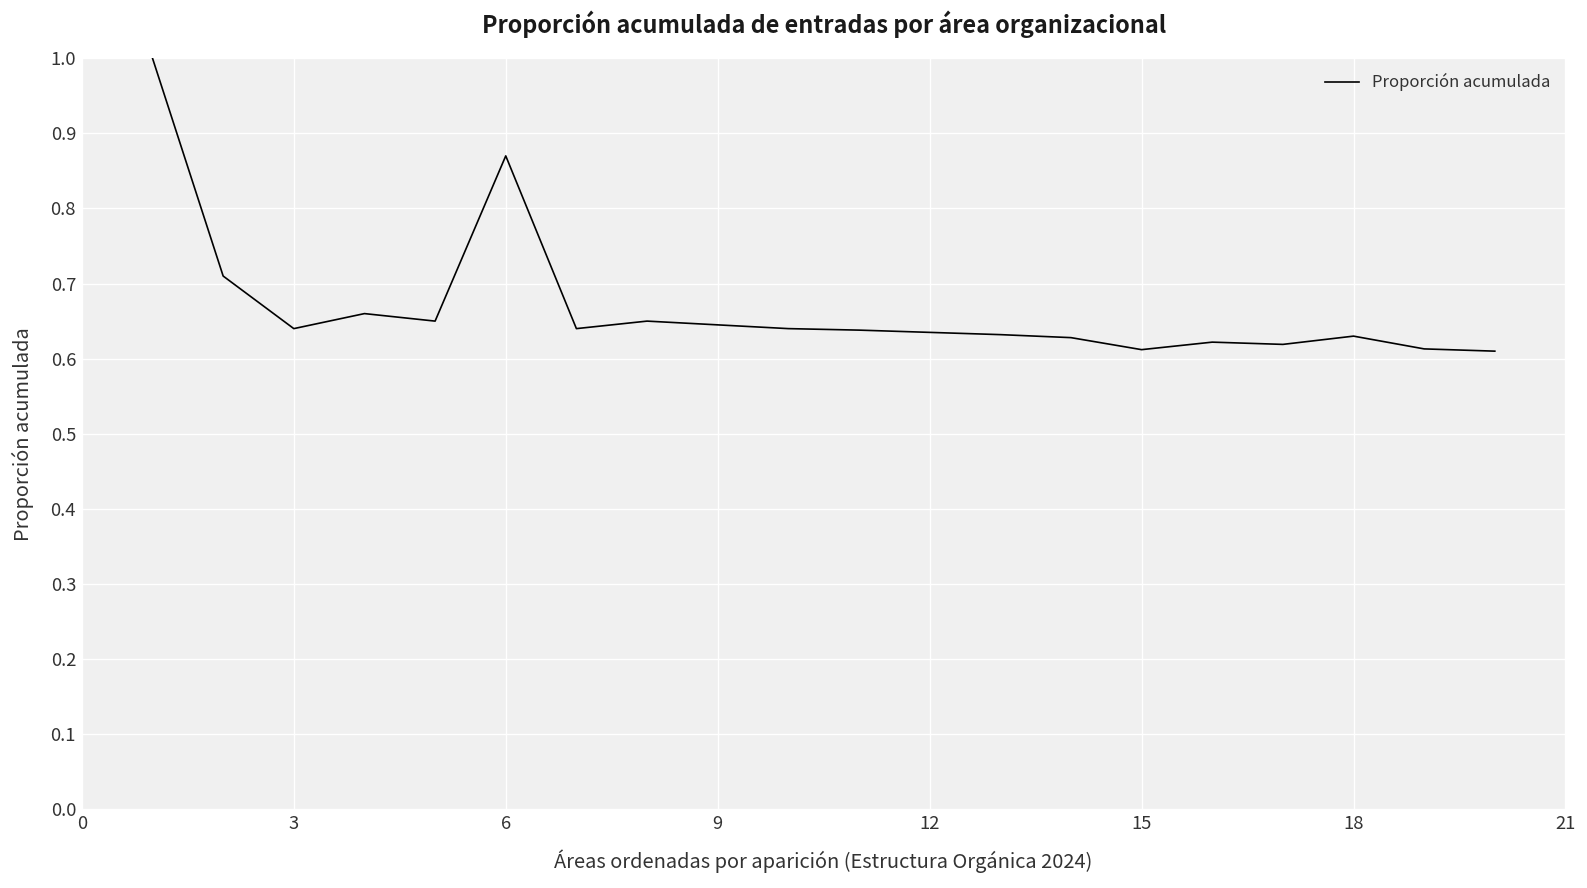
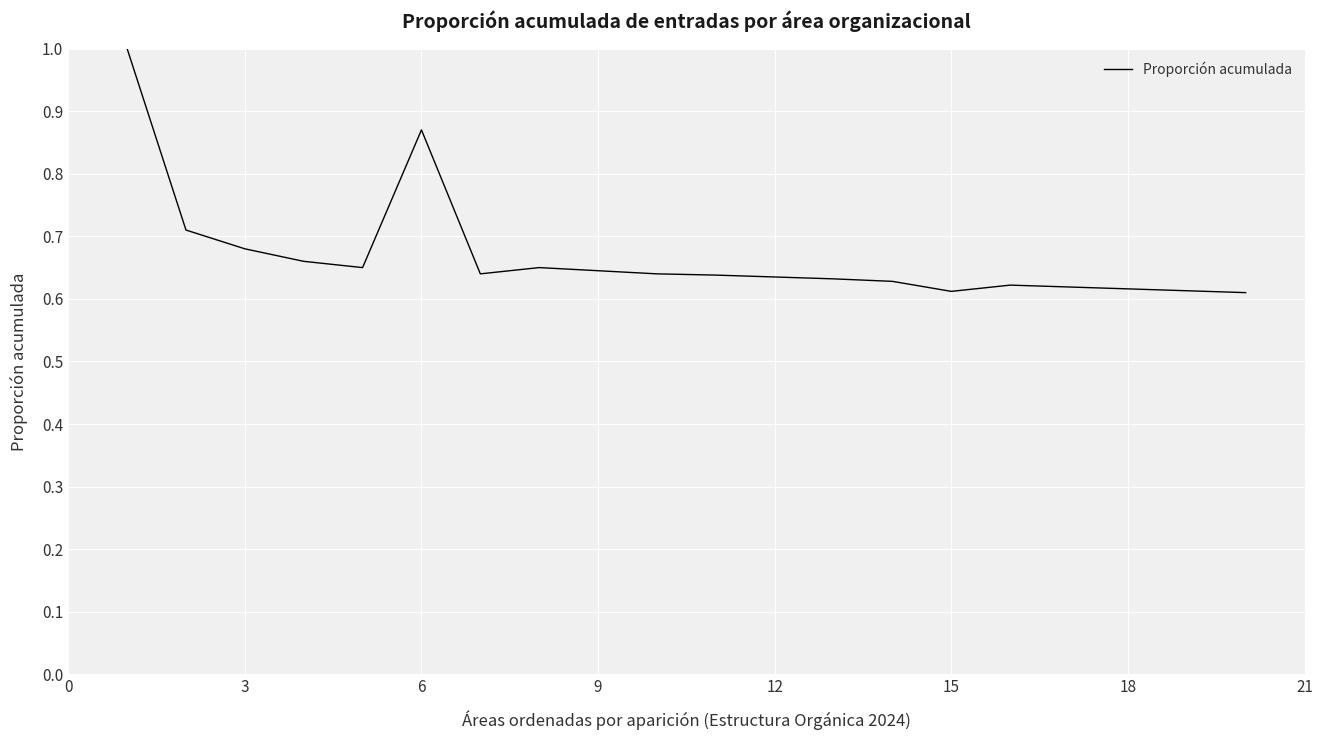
  {
-   "3": 0.64,
+   "3": 0.68,
    "6": 0.87,
    "9": 0.65,
    "12": 0.64,
    "15": 0.61,
-   "18": 0.63
+   "18": 0.62
  }
